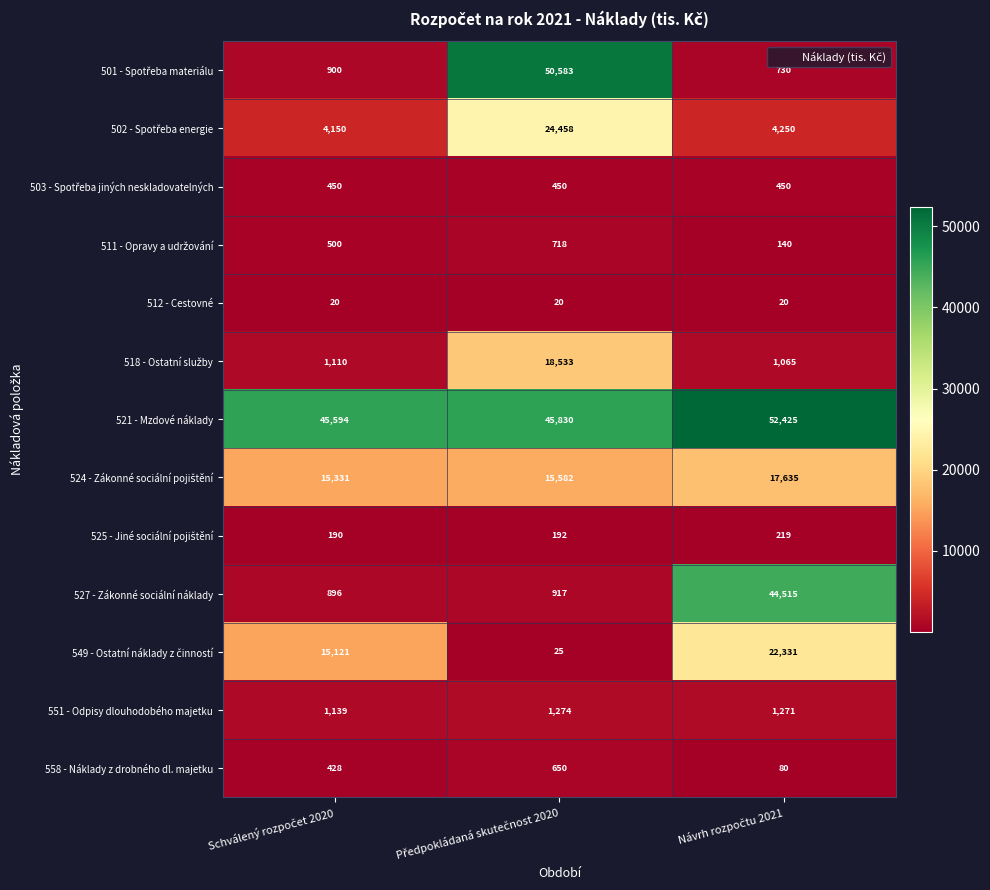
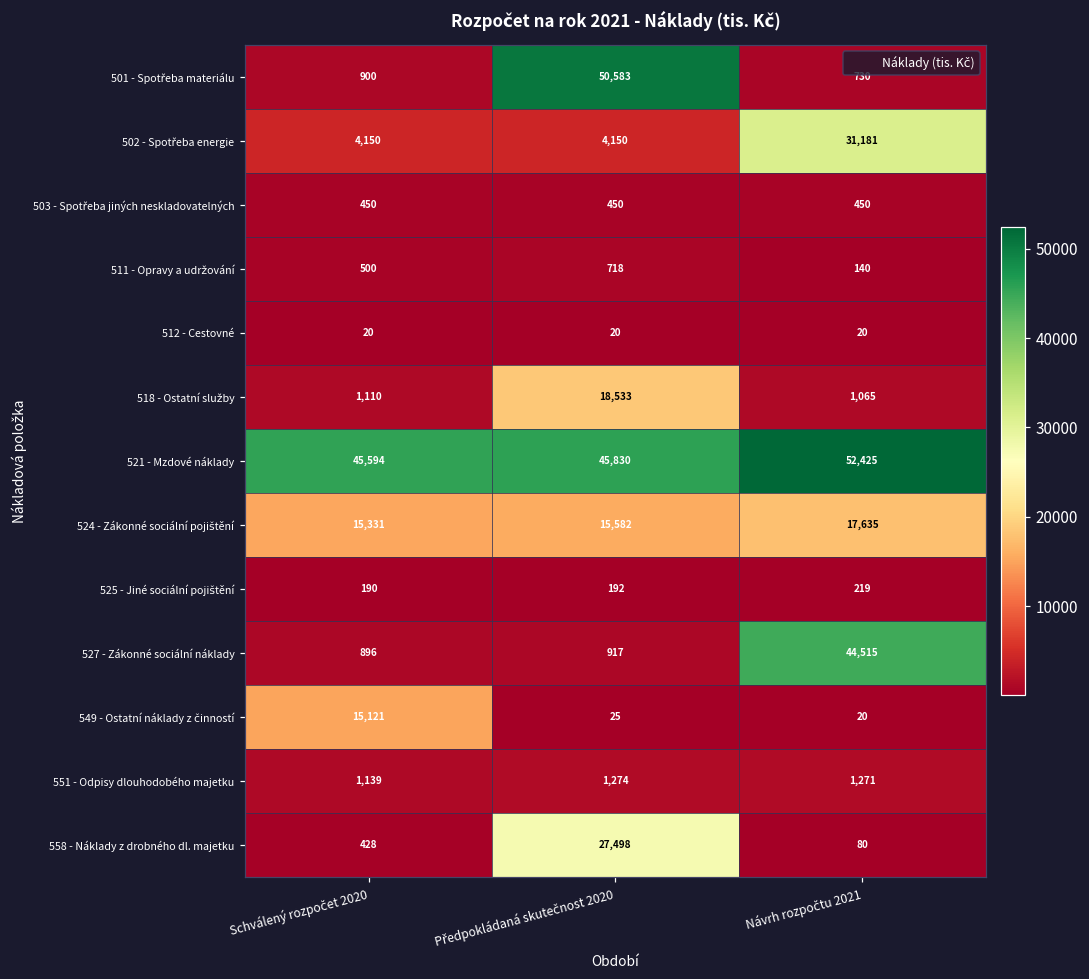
  {
    "501 - Spotřeba materiálu": {
      "Schválený rozpočet 2020": "900",
      "Předpokládaná skutečnost 2020": "50,583"
    },
    "502 - Spotřeba energie": {
      "Schválený rozpočet 2020": "4,150",
-     "Předpokládaná skutečnost 2020": "24,458",
-     "Návrh rozpočtu 2021": "4,250"
+     "Předpokládaná skutečnost 2020": "4,150",
+     "Návrh rozpočtu 2021": "31,181"
    },
    "503 - Spotřeba jiných neskladovatelných": {
      "Schválený rozpočet 2020": "450",
      "Předpokládaná skutečnost 2020": "450",
      "Návrh rozpočtu 2021": "450"
    },
    "511 - Opravy a udržování": {
      "Schválený rozpočet 2020": "500",
      "Předpokládaná skutečnost 2020": "718",
      "Návrh rozpočtu 2021": "140"
    },
    "512 - Cestovné": {
      "Schválený rozpočet 2020": "20",
      "Předpokládaná skutečnost 2020": "20",
      "Návrh rozpočtu 2021": "20"
    },
    "518 - Ostatní služby": {
      "Schválený rozpočet 2020": "1,110",
      "Předpokládaná skutečnost 2020": "18,533",
      "Návrh rozpočtu 2021": "1,065"
    },
    "521 - Mzdové náklady": {
      "Schválený rozpočet 2020": "45,594",
      "Předpokládaná skutečnost 2020": "45,830",
      "Návrh rozpočtu 2021": "52,425"
    },
    "524 - Zákonné sociální pojištění": {
      "Schválený rozpočet 2020": "15,331",
      "Předpokládaná skutečnost 2020": "15,582",
      "Návrh rozpočtu 2021": "17,635"
    },
    "525 - Jiné sociální pojištění": {
      "Schválený rozpočet 2020": "190",
      "Předpokládaná skutečnost 2020": "192",
      "Návrh rozpočtu 2021": "219"
    },
    "527 - Zákonné sociální náklady": {
      "Schválený rozpočet 2020": "896",
      "Předpokládaná skutečnost 2020": "917",
      "Návrh rozpočtu 2021": "44,515"
    },
    "549 - Ostatní náklady z činností": {
      "Schválený rozpočet 2020": "15,121",
      "Předpokládaná skutečnost 2020": "25",
-     "Návrh rozpočtu 2021": "22,331"
+     "Návrh rozpočtu 2021": "20"
    },
    "551 - Odpisy dlouhodobého majetku": {
      "Schválený rozpočet 2020": "1,139",
      "Předpokládaná skutečnost 2020": "1,274",
      "Návrh rozpočtu 2021": "1,271"
    },
    "558 - Náklady z drobného dl. majetku": {
      "Schválený rozpočet 2020": "428",
-     "Předpokládaná skutečnost 2020": "650",
+     "Předpokládaná skutečnost 2020": "27,498",
      "Návrh rozpočtu 2021": "80"
    }
  }
